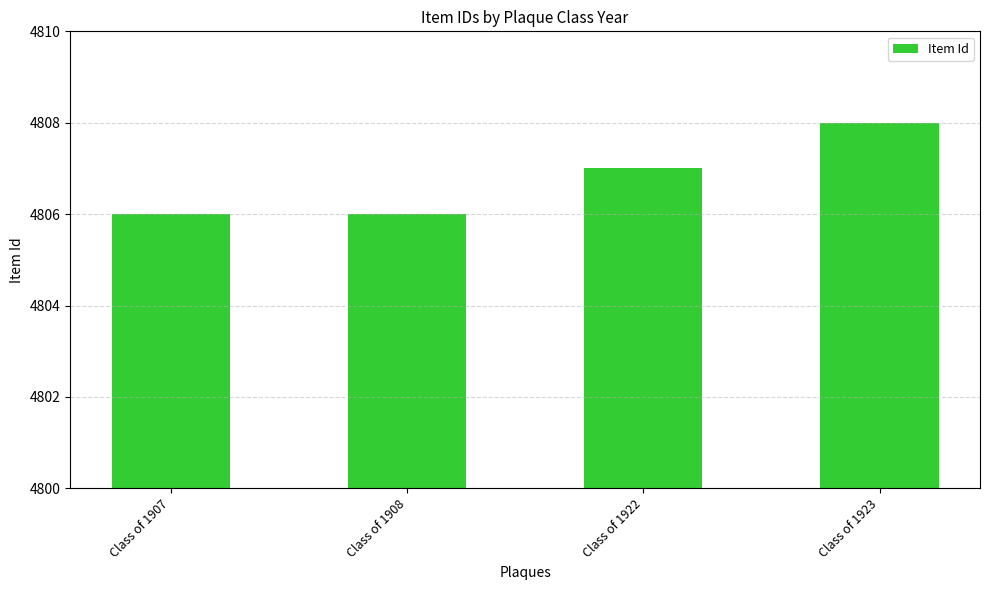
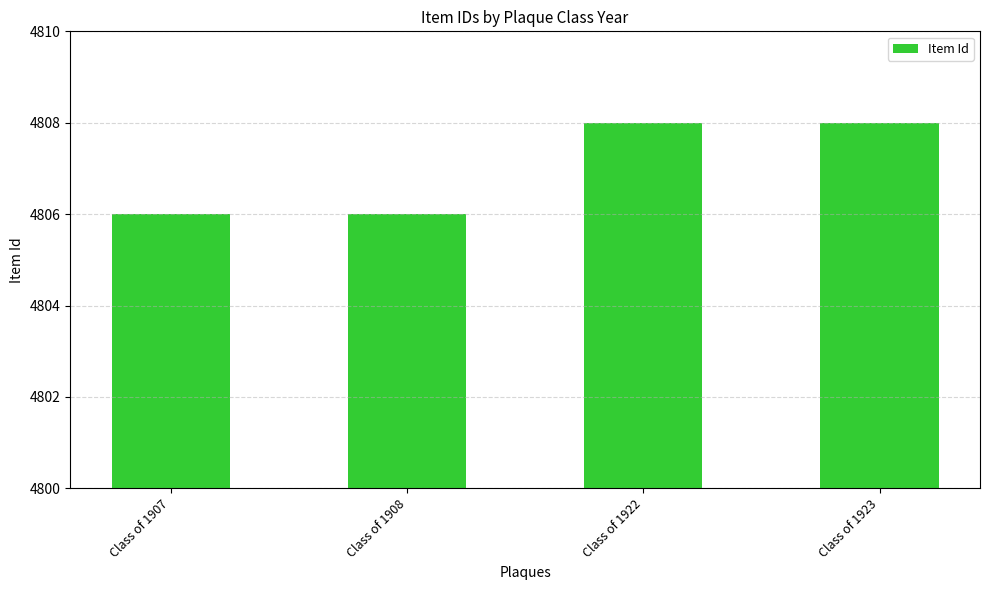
  {
    "Class of 1907": 4806,
    "Class of 1908": 4806,
-   "Class of 1922": 4807,
+   "Class of 1922": 4808,
    "Class of 1923": 4808
  }
